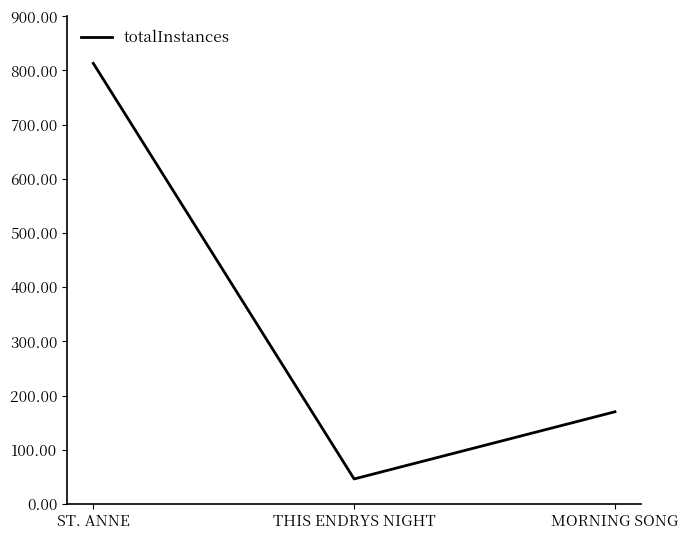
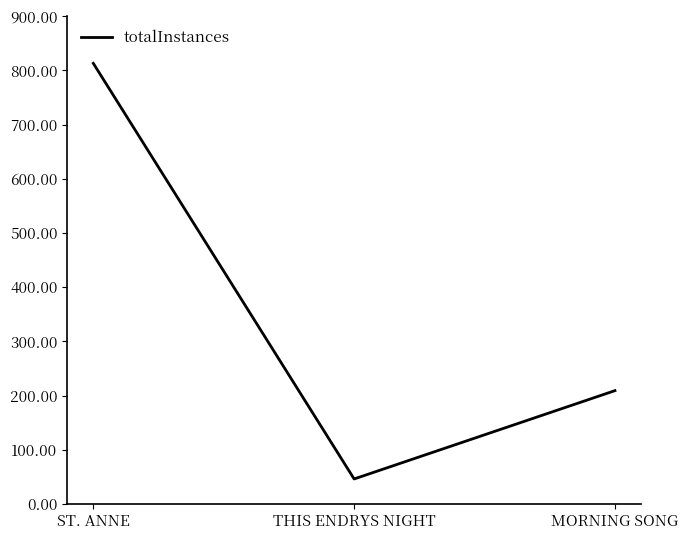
  {
    "ST. ANNE": 810,
    "THIS ENDRYS NIGHT": 50,
-   "MORNING SONG": 170
+   "MORNING SONG": 210
  }
